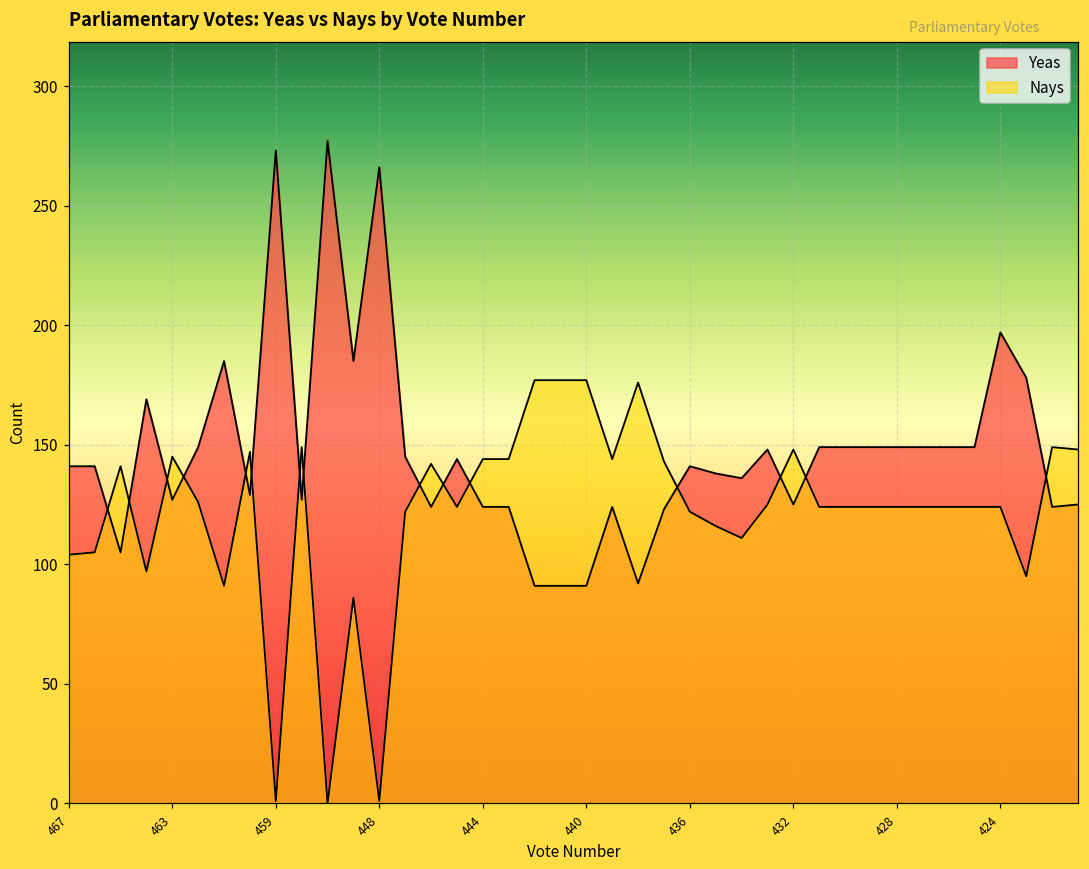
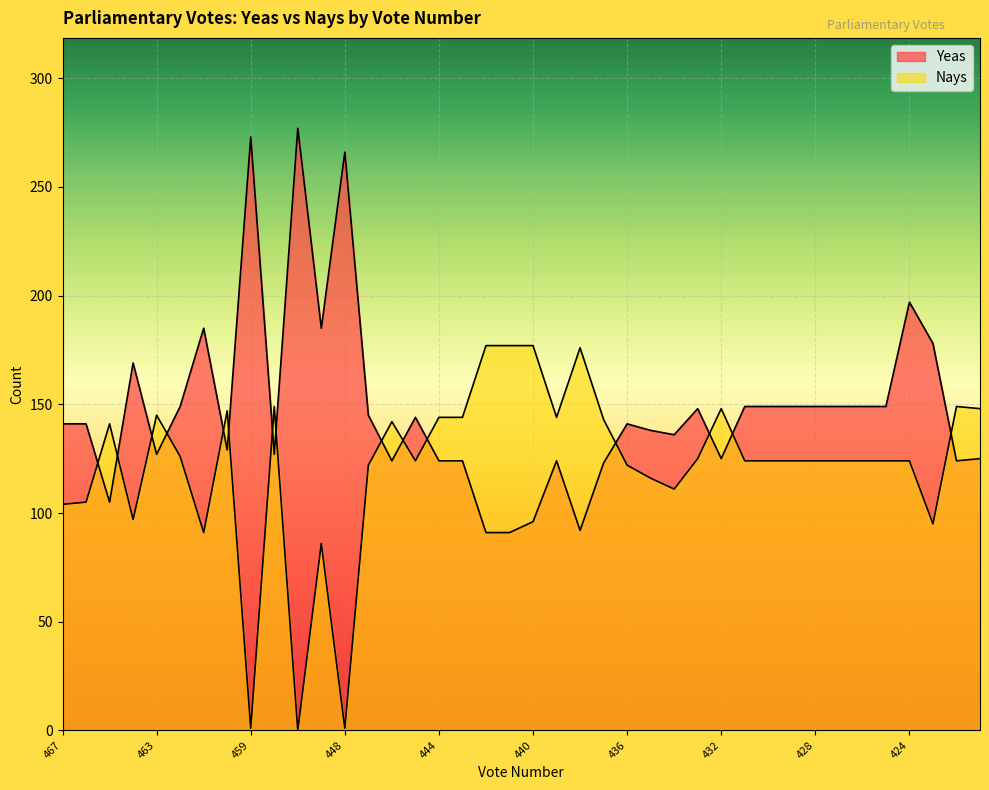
  {
    "Yeas": {
      "467": 141,
      "463": 127,
      "459": 273,
      "448": 266,
      "444": 124,
-     "440": 91,
+     "440": 96,
      "436": 141,
      "432": 125,
      "428": 149,
      "424": 197
    },
    "Nays": {
      "467": 104,
      "463": 145,
      "459": 1,
      "448": 1,
      "444": 144,
      "440": 177,
      "436": 122,
      "432": 148,
      "428": 124,
      "424": 124
    }
  }
